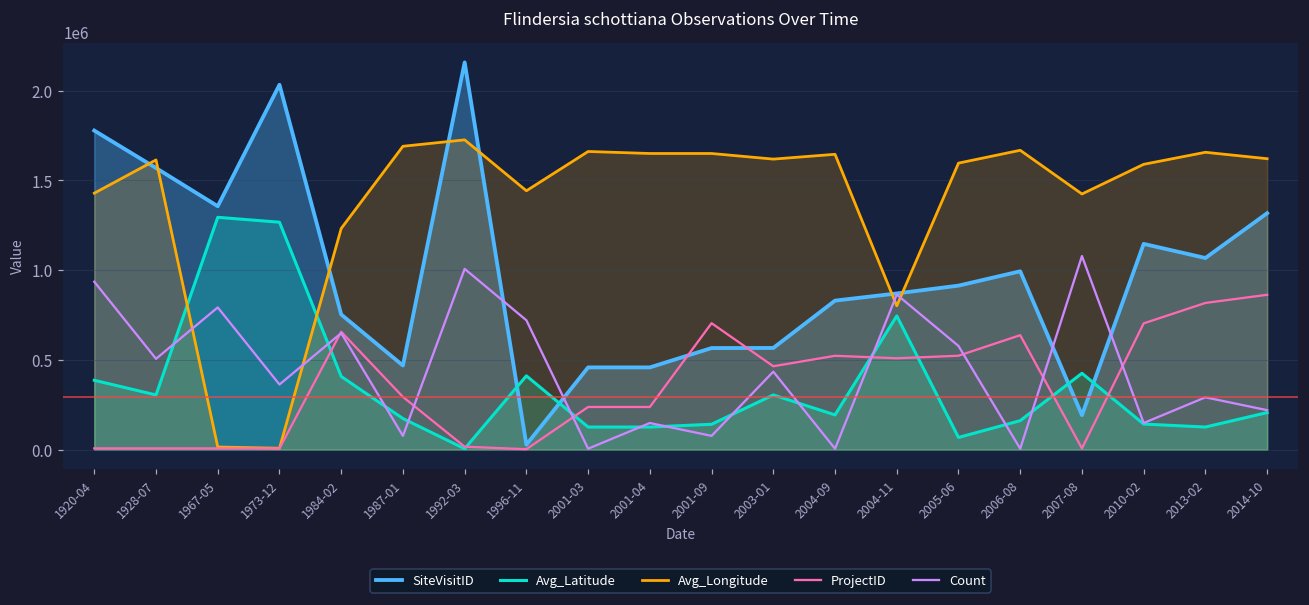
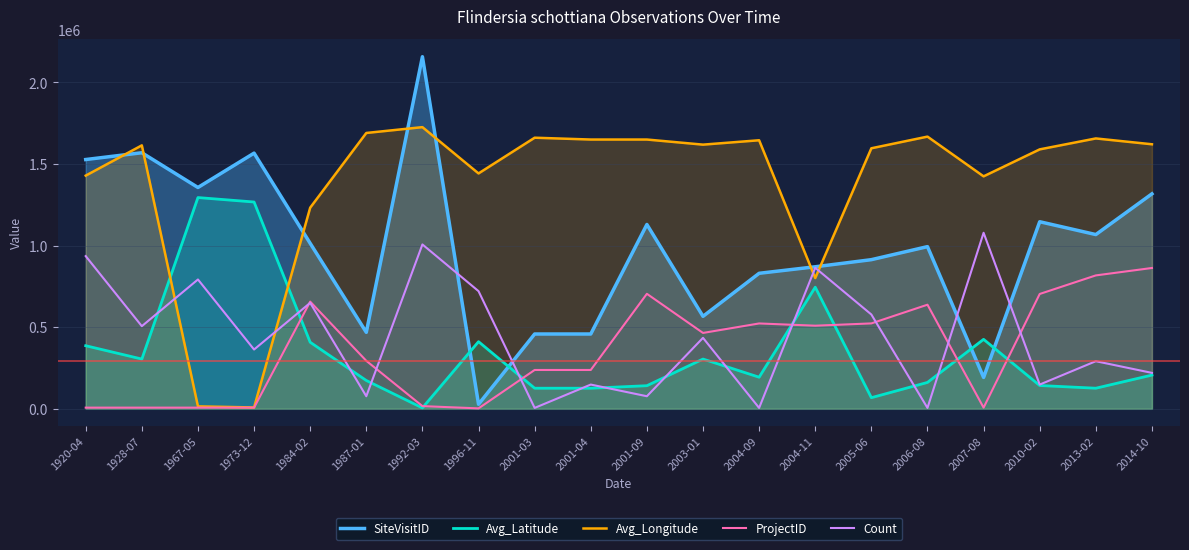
  {
    "SiteVisitID": {
-     "1920-04": 1780000,
+     "1920-04": 1530000,
      "1928-07": 1570000,
      "1967-05": 1360000,
-     "1973-12": 2030000,
-     "1984-02": 750000,
+     "1973-12": 1570000,
+     "1984-02": 1010000,
      "1987-01": 470000,
      "1992-03": 2160000,
      "1996-11": 30000,
      "2001-03": 460000,
      "2001-04": 460000,
-     "2001-09": 570000,
+     "2001-09": 1130000,
      "2003-01": 570000,
      "2004-09": 830000,
      "2005-06": 910000,
      "2006-08": 990000,
      "2007-08": 190000,
      "2010-02": 1150000,
      "2013-02": 1070000,
      "2014-10": 1320000
    },
    "Avg_Latitude": {
      "1920-04": 390000,
      "1928-07": 310000,
      "1967-05": 1290000,
      "1973-12": 1270000,
      "1984-02": 410000,
      "1987-01": 170000,
      "1996-11": 410000,
      "2001-03": 130000,
      "2001-04": 130000,
      "2001-09": 140000,
      "2003-01": 310000,
      "2004-09": 190000,
      "2004-11": 750000,
      "2005-06": 70000,
      "2006-08": 160000,
      "2007-08": 430000,
      "2013-02": 130000
    },
    "Avg_Longitude": {
      "1920-04": 1430000,
      "1928-07": 1610000,
      "1984-02": 1230000,
      "1987-01": 1690000,
      "1992-03": 1730000,
      "1996-11": 1440000,
      "2001-03": 1660000,
      "2001-04": 1650000,
      "2001-09": 1650000,
      "2003-01": 1620000,
      "2004-09": 1650000,
      "2004-11": 800000,
      "2005-06": 1600000,
      "2006-08": 1670000,
      "2007-08": 1420000,
      "2010-02": 1590000,
      "2013-02": 1660000,
      "2014-10": 1620000
    },
    "ProjectID": {
      "1920-04": 10000,
      "1928-07": 10000,
      "1987-01": 290000,
      "1996-11": 0,
      "2001-03": 240000,
      "2001-04": 240000,
      "2001-09": 700000,
      "2003-01": 470000,
      "2004-09": 520000,
      "2004-11": 510000,
      "2005-06": 520000,
      "2006-08": 640000,
      "2007-08": 10000,
      "2010-02": 700000,
      "2013-02": 820000,
      "2014-10": 860000
    },
    "Count": {
      "1920-04": 940000,
      "1928-07": 510000,
      "1967-05": 790000,
      "1973-12": 360000,
      "1987-01": 80000,
      "1992-03": 1010000,
      "1996-11": 720000,
      "2001-03": 10000,
      "2001-04": 150000,
      "2001-09": 80000,
      "2003-01": 430000,
      "2004-09": 10000,
      "2005-06": 580000,
      "2006-08": 10000,
      "2007-08": 1080000,
      "2013-02": 290000
    }
  }
